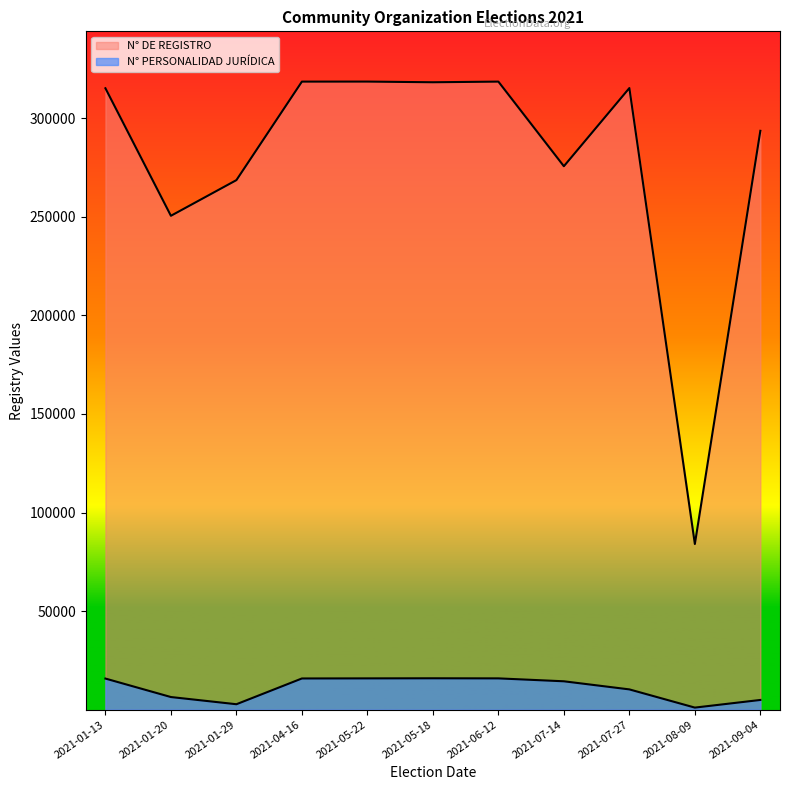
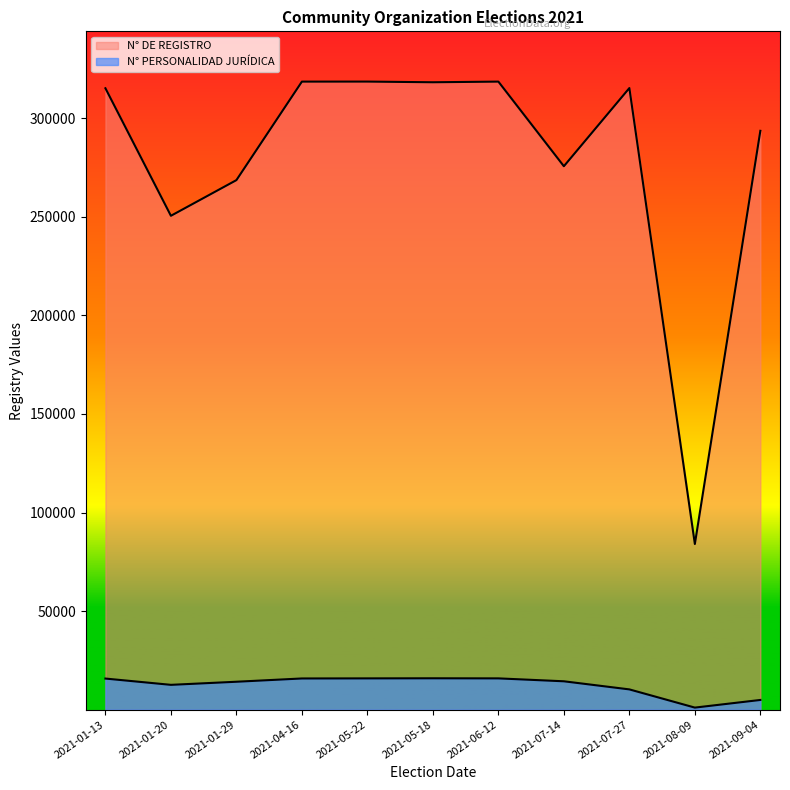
  {
    "N° DE REGISTRO": {
      "2021-01-13": 315000,
      "2021-01-20": 251000,
      "2021-01-29": 269000,
      "2021-04-16": 319000,
      "2021-05-22": 319000,
      "2021-05-18": 318000,
      "2021-06-12": 319000,
      "2021-07-14": 276000,
      "2021-07-27": 315000,
      "2021-08-09": 84000,
      "2021-09-04": 294000
    },
    "N° PERSONALIDAD JURÍDICA": {
      "2021-01-13": 16000,
-     "2021-01-20": 6000,
-     "2021-01-29": 3000,
+     "2021-01-20": 13000,
+     "2021-01-29": 14000,
      "2021-04-16": 16000,
      "2021-05-22": 16000,
      "2021-05-18": 16000,
      "2021-06-12": 16000,
      "2021-07-14": 14000,
      "2021-07-27": 10000,
      "2021-08-09": 1000,
      "2021-09-04": 5000
    }
  }
